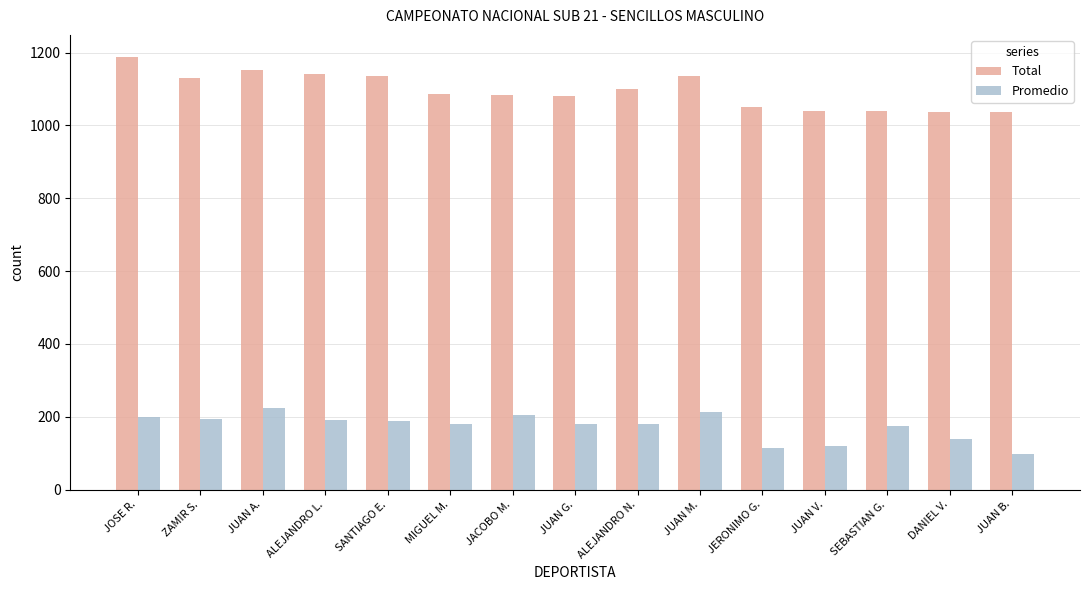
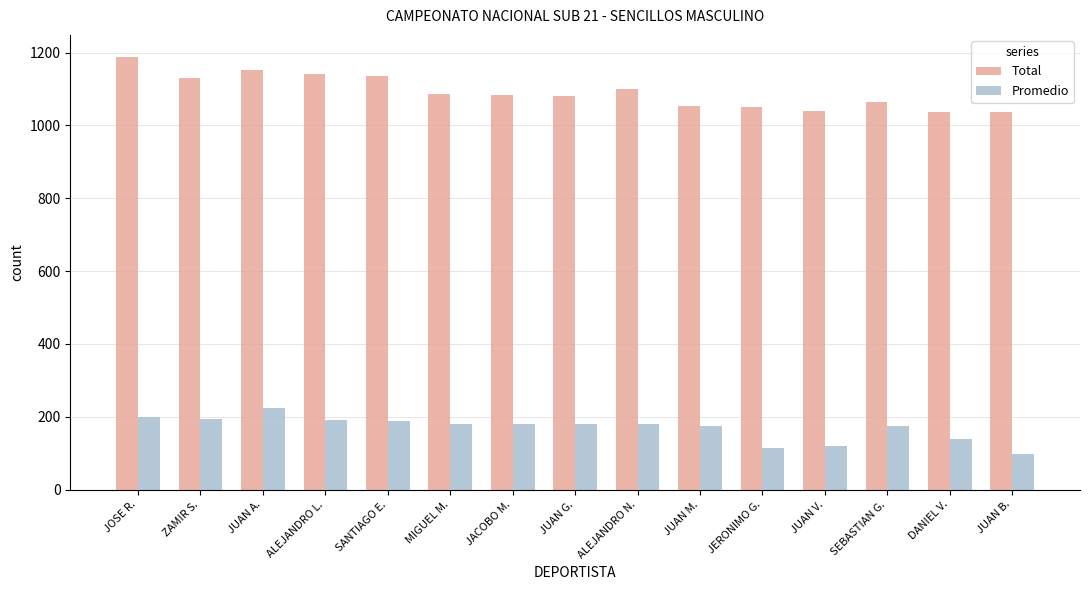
  {
    "Total": {
      "JOSE R.": 1190,
      "ZAMIR S.": 1130,
      "JUAN A.": 1150,
      "ALEJANDRO L.": 1140,
      "SANTIAGO E.": 1140,
      "MIGUEL M.": 1090,
      "JACOBO M.": 1080,
      "JUAN G.": 1080,
      "ALEJANDRO N.": 1100,
-     "JUAN M.": 1140,
+     "JUAN M.": 1050,
      "JERONIMO G.": 1050,
      "JUAN V.": 1040,
-     "SEBASTIAN G.": 1040,
+     "SEBASTIAN G.": 1060,
      "DANIEL V.": 1040,
      "JUAN B.": 1040
    },
    "Promedio": {
      "JOSE R.": 200,
      "ZAMIR S.": 190,
      "JUAN A.": 220,
      "ALEJANDRO L.": 190,
      "SANTIAGO E.": 190,
      "MIGUEL M.": 180,
-     "JACOBO M.": 200,
+     "JACOBO M.": 180,
      "JUAN G.": 180,
      "ALEJANDRO N.": 180,
-     "JUAN M.": 210,
+     "JUAN M.": 180,
      "JERONIMO G.": 110,
      "JUAN V.": 120,
      "SEBASTIAN G.": 170,
      "DANIEL V.": 140,
      "JUAN B.": 100
    }
  }
